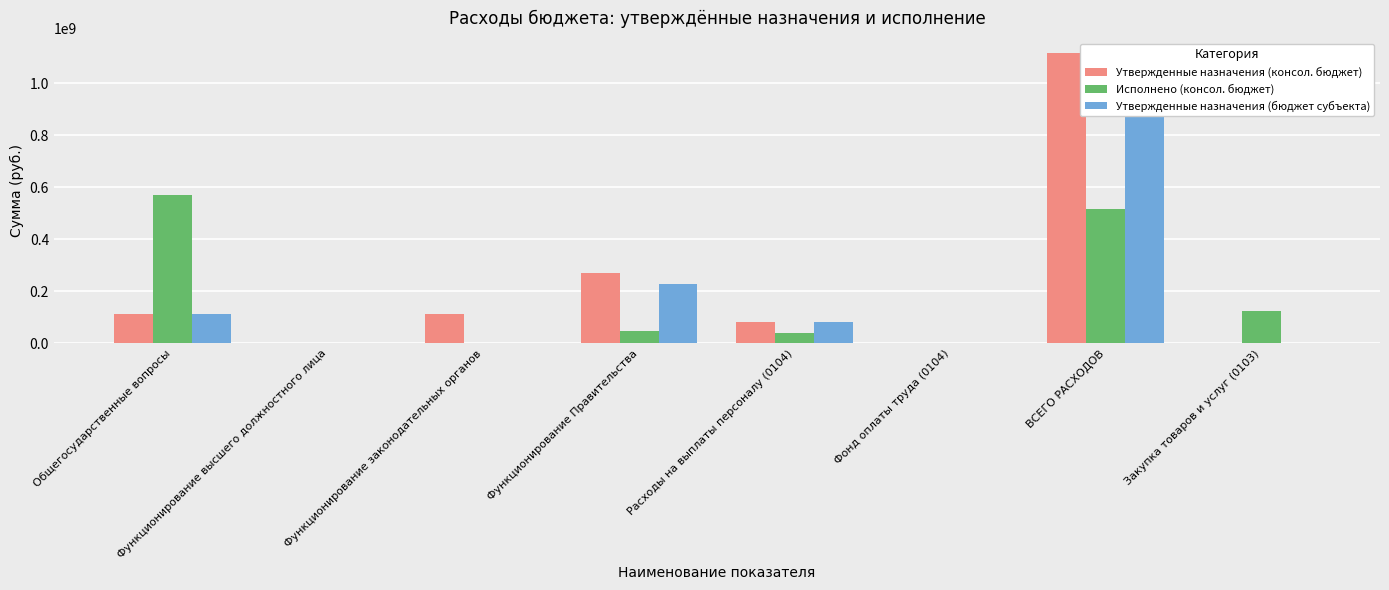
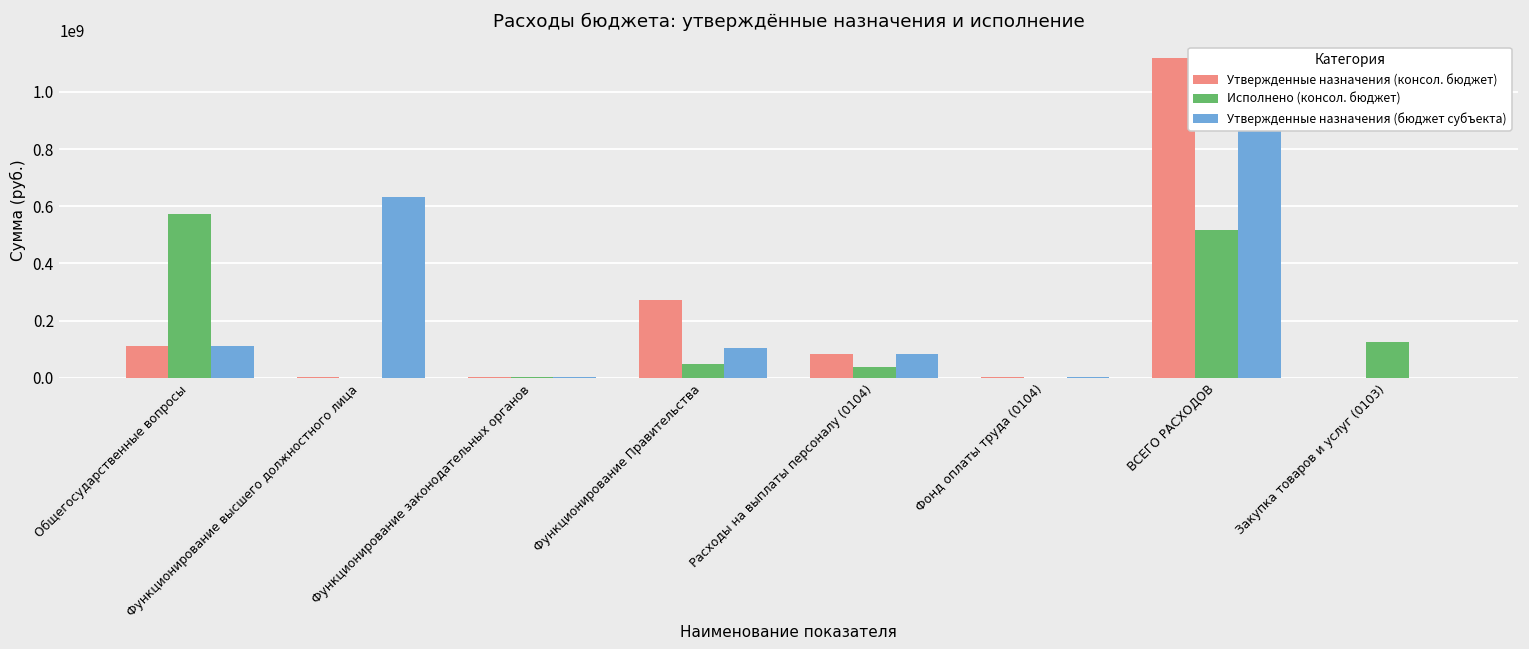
  {
    "Утвержденные назначения (консол. бюджет)": {
      "Общегосударственные вопросы": 110000000,
-     "Функционирование законодательных органов": 110000000,
+     "Функционирование законодательных органов": 0,
      "Функционирование Правительства": 270000000,
      "Расходы на выплаты персоналу (0104)": 80000000,
      "ВСЕГО РАСХОДОВ": 1120000000
    },
    "Исполнено (консол. бюджет)": {
      "Общегосударственные вопросы": 570000000,
      "Функционирование Правительства": 50000000,
      "Расходы на выплаты персоналу (0104)": 40000000,
      "ВСЕГО РАСХОДОВ": 520000000,
      "Закупка товаров и услуг (0103)": 120000000
    },
    "Утвержденные назначения (бюджет субъекта)": {
      "Общегосударственные вопросы": 110000000,
-     "Функционирование высшего должностного лица": 0,
-     "Функционирование Правительства": 230000000,
+     "Функционирование высшего должностного лица": 630000000,
+     "Функционирование Правительства": 100000000,
      "Расходы на выплаты персоналу (0104)": 80000000
    }
  }
